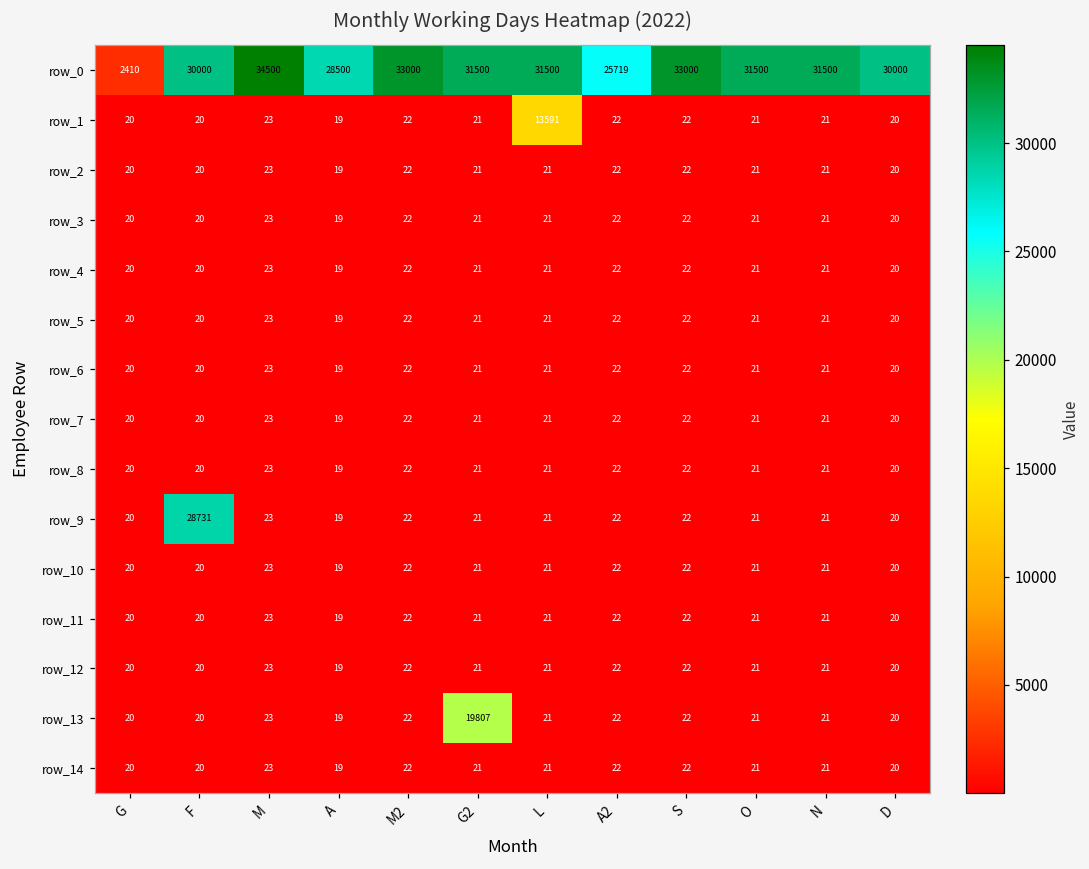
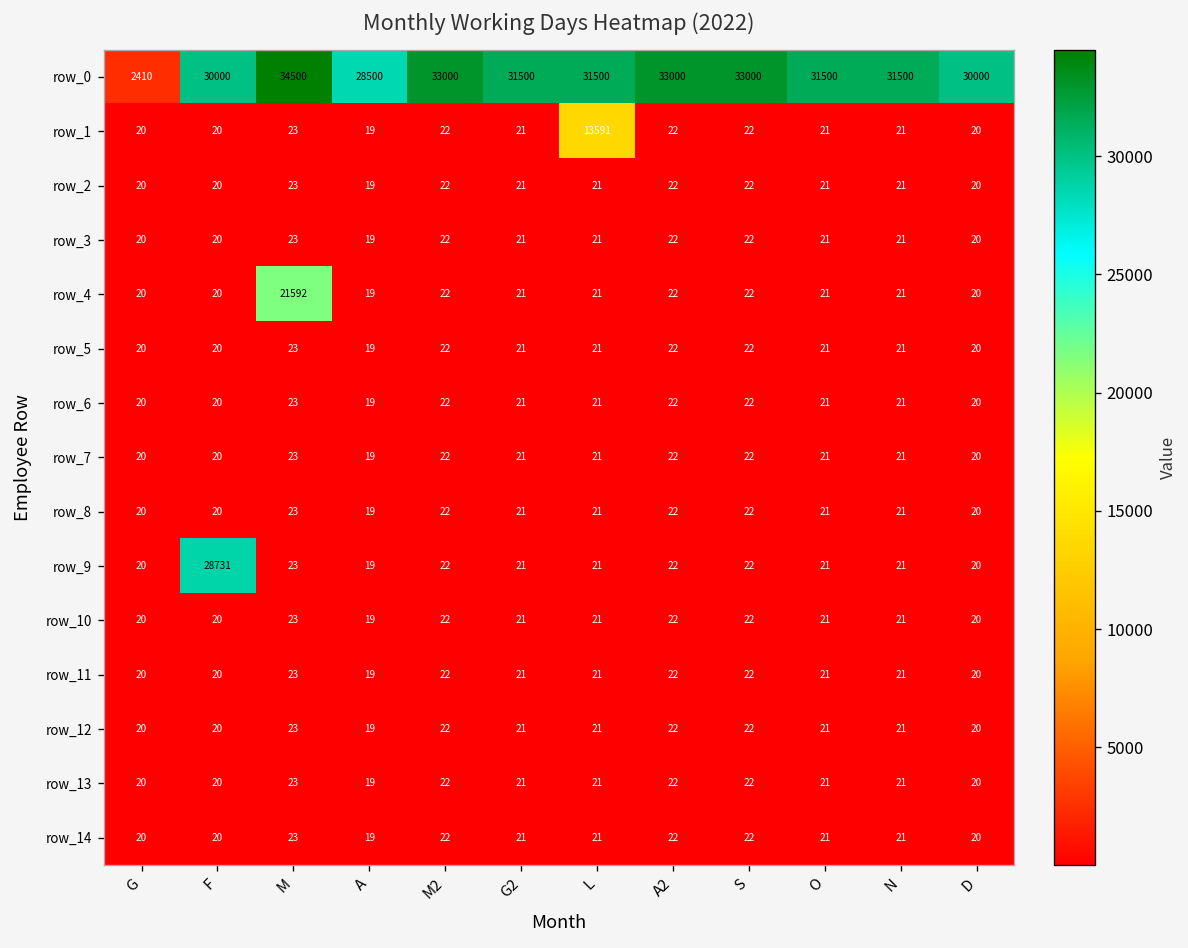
  {
    "row_0": {
      "G": 2410,
      "F": 30000,
      "M": 34500,
      "A": 28500,
      "M2": 33000,
      "G2": 31500,
      "L": 31500,
-     "A2": 25719,
+     "A2": 33000,
      "S": 33000,
      "O": 31500,
      "N": 31500,
      "D": 30000
    },
    "row_1": {
      "G": 20,
      "F": 20,
      "M": 23,
      "A": 19,
      "M2": 22,
      "G2": 21,
      "L": 13591,
      "A2": 22,
      "S": 22,
      "O": 21,
      "N": 21,
      "D": 20
    },
    "row_2": {
      "G": 20,
      "F": 20,
      "M": 23,
      "A": 19,
      "M2": 22,
      "G2": 21,
      "L": 21,
      "A2": 22,
      "S": 22,
      "O": 21,
      "N": 21,
      "D": 20
    },
    "row_3": {
      "G": 20,
      "F": 20,
      "M": 23,
      "A": 19,
      "M2": 22,
      "G2": 21,
      "L": 21,
      "A2": 22,
      "S": 22,
      "O": 21,
      "N": 21,
      "D": 20
    },
    "row_4": {
      "G": 20,
      "F": 20,
-     "M": 23,
+     "M": 21592,
      "A": 19,
      "M2": 22,
      "G2": 21,
      "L": 21,
      "A2": 22,
      "S": 22,
      "O": 21,
      "N": 21,
      "D": 20
    },
    "row_5": {
      "G": 20,
      "F": 20,
      "M": 23,
      "A": 19,
      "M2": 22,
      "G2": 21,
      "L": 21,
      "A2": 22,
      "S": 22,
      "O": 21,
      "N": 21,
      "D": 20
    },
    "row_6": {
      "G": 20,
      "F": 20,
      "M": 23,
      "A": 19,
      "M2": 22,
      "G2": 21,
      "L": 21,
      "A2": 22,
      "S": 22,
      "O": 21,
      "N": 21,
      "D": 20
    },
    "row_7": {
      "G": 20,
      "F": 20,
      "M": 23,
      "A": 19,
      "M2": 22,
      "G2": 21,
      "L": 21,
      "A2": 22,
      "S": 22,
      "O": 21,
      "N": 21,
      "D": 20
    },
    "row_8": {
      "G": 20,
      "F": 20,
      "M": 23,
      "A": 19,
      "M2": 22,
      "G2": 21,
      "L": 21,
      "A2": 22,
      "S": 22,
      "O": 21,
      "N": 21,
      "D": 20
    },
    "row_9": {
      "G": 20,
      "F": 28731,
      "M": 23,
      "A": 19,
      "M2": 22,
      "G2": 21,
      "L": 21,
      "A2": 22,
      "S": 22,
      "O": 21,
      "N": 21,
      "D": 20
    },
    "row_10": {
      "G": 20,
      "F": 20,
      "M": 23,
      "A": 19,
      "M2": 22,
      "G2": 21,
      "L": 21,
      "A2": 22,
      "S": 22,
      "O": 21,
      "N": 21,
      "D": 20
    },
    "row_11": {
      "G": 20,
      "F": 20,
      "M": 23,
      "A": 19,
      "M2": 22,
      "G2": 21,
      "L": 21,
      "A2": 22,
      "S": 22,
      "O": 21,
      "N": 21,
      "D": 20
    },
    "row_12": {
      "G": 20,
      "F": 20,
      "M": 23,
      "A": 19,
      "M2": 22,
      "G2": 21,
      "L": 21,
      "A2": 22,
      "S": 22,
      "O": 21,
      "N": 21,
      "D": 20
    },
    "row_13": {
      "G": 20,
      "F": 20,
      "M": 23,
      "A": 19,
      "M2": 22,
-     "G2": 19807,
+     "G2": 21,
      "L": 21,
      "A2": 22,
      "S": 22,
      "O": 21,
      "N": 21,
      "D": 20
    },
    "row_14": {
      "G": 20,
      "F": 20,
      "M": 23,
      "A": 19,
      "M2": 22,
      "G2": 21,
      "L": 21,
      "A2": 22,
      "S": 22,
      "O": 21,
      "N": 21,
      "D": 20
    }
  }
